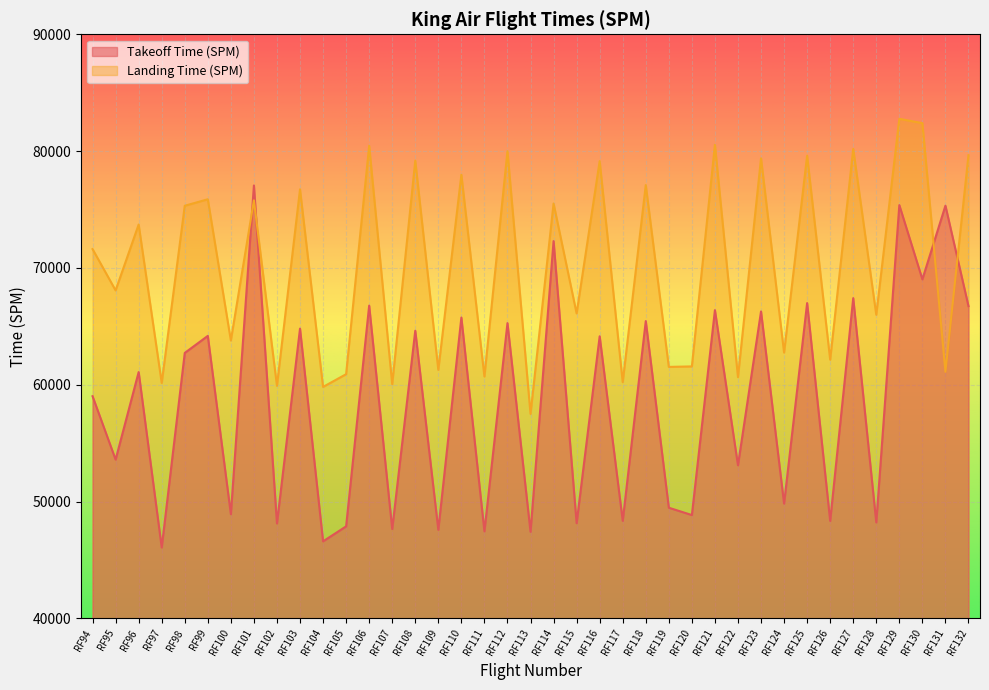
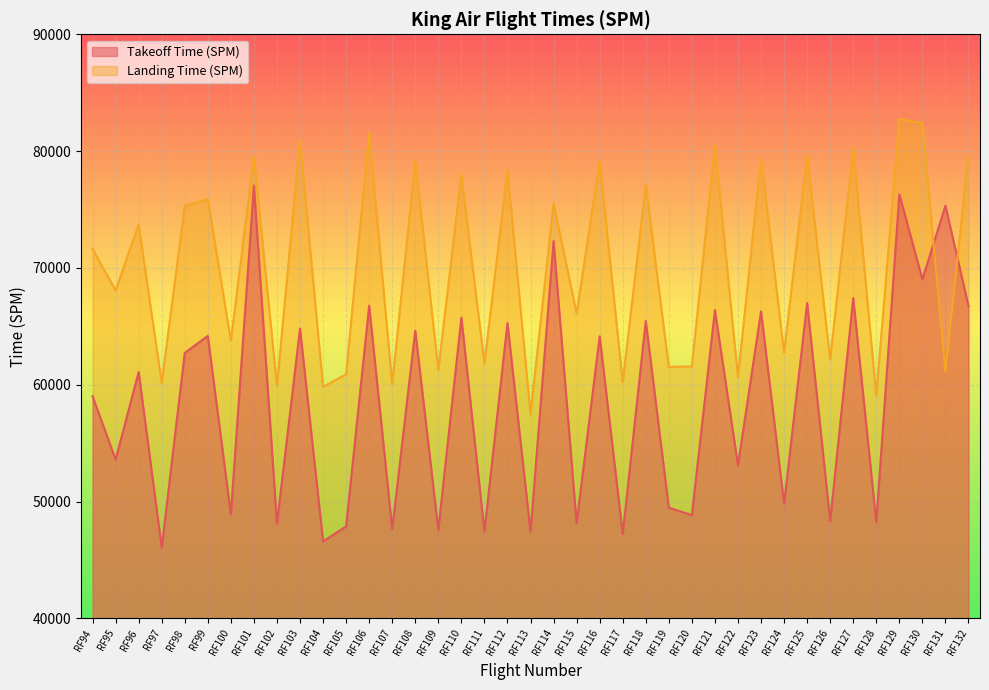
  {
    "Takeoff Time (SPM)": {
      "RF94": 59000,
      "RF95": 53600,
      "RF96": 61100,
      "RF97": 46100,
      "RF98": 62700,
      "RF99": 64200,
      "RF100": 48900,
      "RF101": 77100,
      "RF102": 48100,
      "RF103": 64800,
      "RF104": 46600,
      "RF105": 47900,
      "RF106": 66800,
      "RF107": 47600,
      "RF108": 64600,
      "RF109": 47600,
      "RF110": 65800,
      "RF111": 47500,
      "RF112": 65300,
      "RF113": 47400,
      "RF114": 72300,
      "RF115": 48100,
      "RF116": 64100,
-     "RF117": 48400,
+     "RF117": 47200,
      "RF118": 65400,
      "RF119": 49500,
      "RF120": 48800,
      "RF121": 66400,
      "RF122": 53100,
      "RF123": 66300,
      "RF124": 49800,
      "RF125": 67000,
      "RF126": 48300,
      "RF127": 67400,
      "RF128": 48200,
-     "RF129": 75400,
+     "RF129": 76300,
      "RF130": 69000,
      "RF131": 75300,
      "RF132": 66700
    },
    "Landing Time (SPM)": {
      "RF94": 71600,
      "RF95": 68100,
      "RF96": 73700,
      "RF97": 60200,
      "RF98": 75300,
      "RF99": 75900,
      "RF100": 63800,
-     "RF101": 75800,
+     "RF101": 79500,
      "RF102": 59900,
-     "RF103": 76700,
+     "RF103": 80900,
      "RF104": 59800,
      "RF105": 60900,
-     "RF106": 80500,
+     "RF106": 81600,
      "RF107": 60100,
      "RF108": 79200,
      "RF109": 61300,
      "RF110": 78000,
-     "RF111": 60700,
-     "RF112": 80000,
+     "RF111": 61800,
+     "RF112": 78400,
      "RF113": 57500,
      "RF114": 75500,
      "RF115": 66100,
      "RF116": 79100,
      "RF117": 60200,
      "RF118": 77100,
      "RF119": 61500,
      "RF120": 61600,
      "RF121": 80500,
      "RF122": 60600,
      "RF123": 79400,
      "RF124": 62800,
      "RF125": 79600,
      "RF126": 62100,
      "RF127": 80200,
-     "RF128": 66000,
+     "RF128": 59100,
      "RF129": 82800,
      "RF130": 82400,
      "RF131": 61100,
      "RF132": 79600
    }
  }
